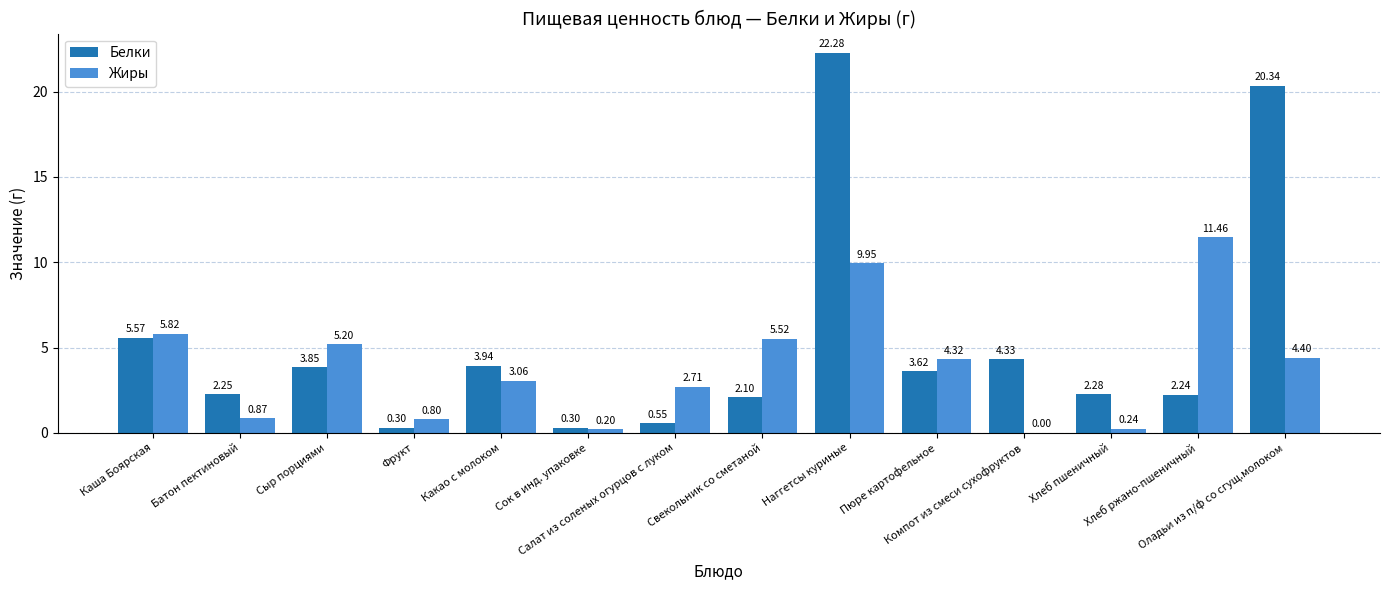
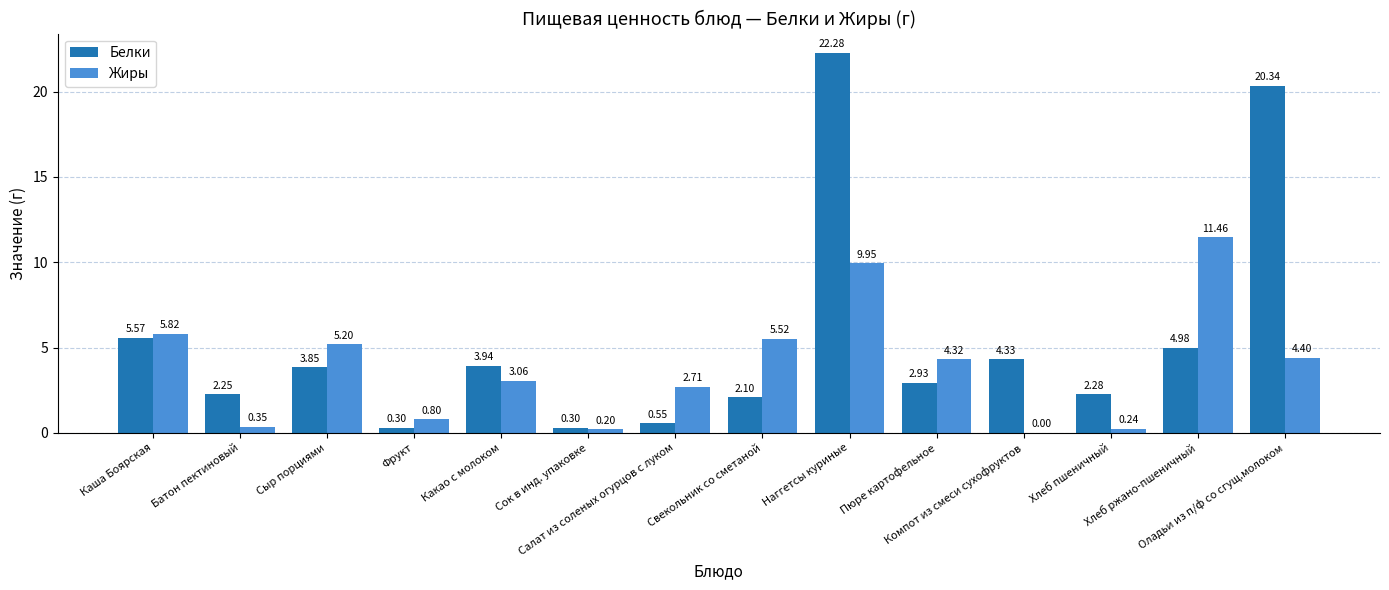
  {
    "Белки": {
      "Каша Боярская": 5.57,
      "Батон пектиновый": 2.25,
      "Сыр порциями": 3.85,
      "Фрукт": 0.30,
      "Какао с молоком": 3.94,
      "Сок в инд. упаковке": 0.30,
      "Салат из соленых огурцов с луком": 0.55,
      "Свекольник со сметаной": 2.10,
      "Наггетсы куриные": 22.28,
-     "Пюре картофельное": 3.62,
+     "Пюре картофельное": 2.93,
      "Компот из смеси сухофруктов": 4.33,
      "Хлеб пшеничный": 2.28,
-     "Хлеб ржано-пшеничный": 2.24,
+     "Хлеб ржано-пшеничный": 4.98,
      "Оладьи из п/ф со сгущ.молоком": 20.34
    },
    "Жиры": {
      "Каша Боярская": 5.82,
-     "Батон пектиновый": 0.87,
+     "Батон пектиновый": 0.35,
      "Сыр порциями": 5.20,
      "Фрукт": 0.80,
      "Какао с молоком": 3.06,
      "Сок в инд. упаковке": 0.20,
      "Салат из соленых огурцов с луком": 2.71,
      "Свекольник со сметаной": 5.52,
      "Наггетсы куриные": 9.95,
      "Пюре картофельное": 4.32,
      "Компот из смеси сухофруктов": 0.00,
      "Хлеб пшеничный": 0.24,
      "Хлеб ржано-пшеничный": 11.46,
      "Оладьи из п/ф со сгущ.молоком": 4.40
    }
  }
